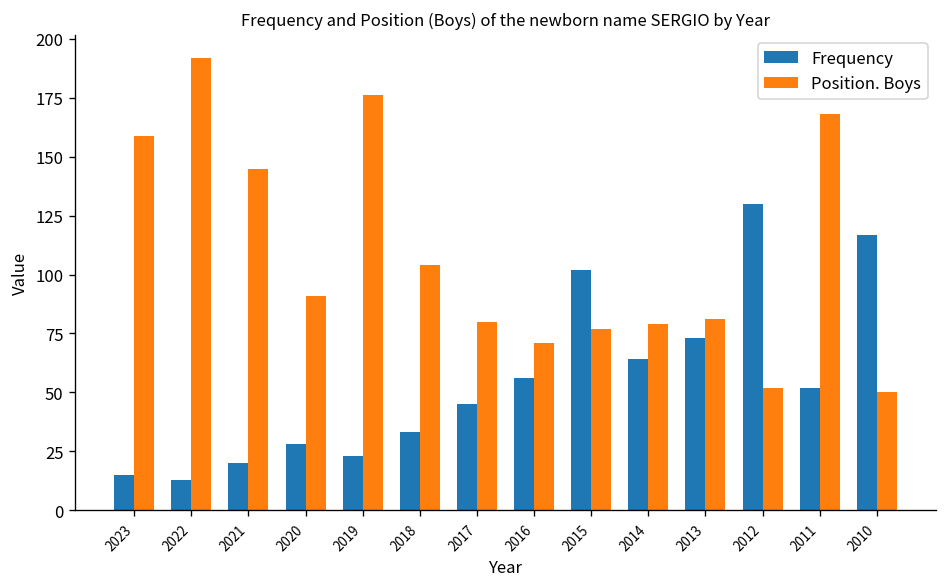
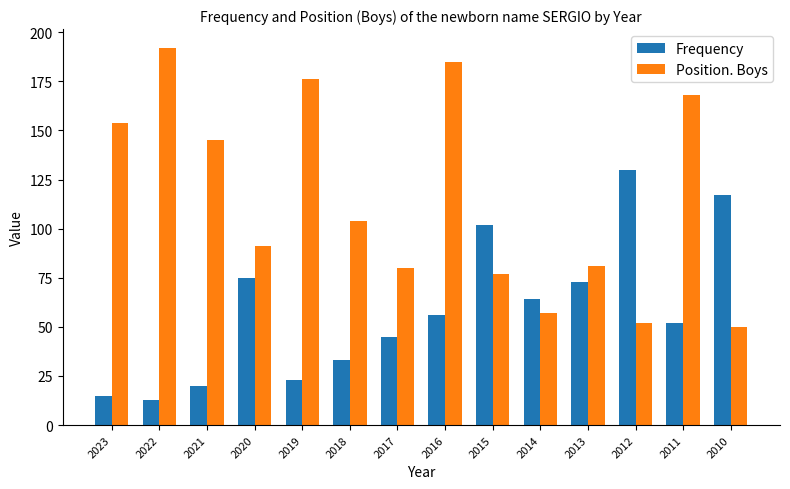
  {
    "Frequency": {
      "2023": 15,
      "2022": 13,
      "2021": 20,
-     "2020": 28,
+     "2020": 75,
      "2019": 23,
      "2018": 33,
      "2017": 45,
      "2016": 56,
      "2015": 102,
      "2014": 64,
      "2013": 73,
      "2012": 130,
      "2011": 52,
      "2010": 117
    },
    "Position. Boys": {
-     "2023": 159,
+     "2023": 154,
      "2022": 192,
      "2021": 145,
      "2020": 91,
      "2019": 176,
      "2018": 104,
      "2017": 80,
-     "2016": 71,
+     "2016": 185,
      "2015": 77,
-     "2014": 79,
+     "2014": 57,
      "2013": 81,
      "2012": 52,
      "2011": 168,
      "2010": 50
    }
  }
